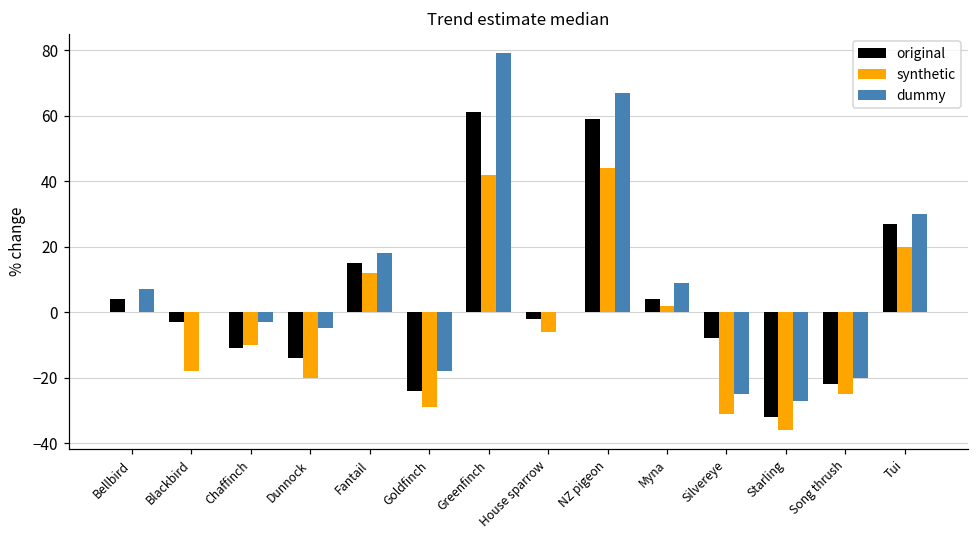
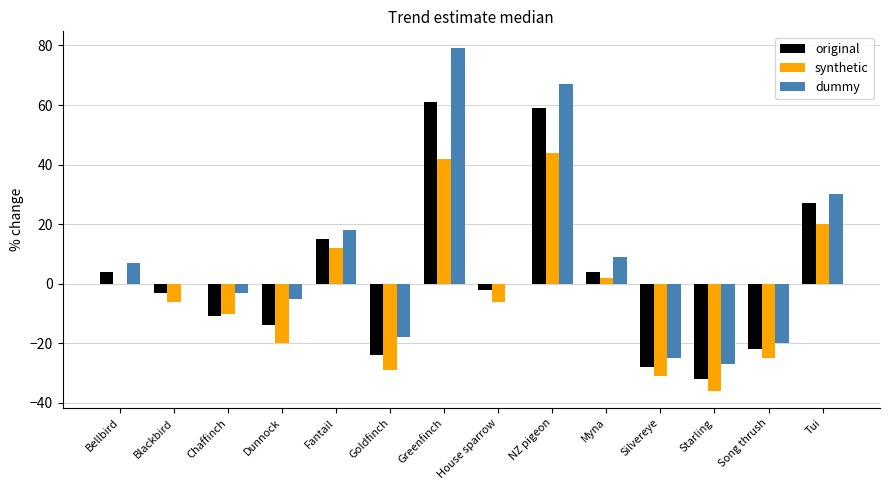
  {
    "original": {
      "Bellbird": 4,
      "Blackbird": -3,
      "Chaffinch": -11,
      "Dunnock": -14,
      "Fantail": 15,
      "Goldfinch": -24,
      "Greenfinch": 61,
      "House sparrow": -2,
      "NZ pigeon": 59,
      "Myna": 4,
-     "Silvereye": -8,
+     "Silvereye": -28,
      "Starling": -32,
      "Song thrush": -22,
      "Tui": 27
    },
    "synthetic": {
      "Bellbird": 0,
-     "Blackbird": -18,
+     "Blackbird": -6,
      "Chaffinch": -10,
      "Dunnock": -20,
      "Fantail": 12,
      "Goldfinch": -29,
      "Greenfinch": 42,
      "House sparrow": -6,
      "NZ pigeon": 44,
      "Myna": 2,
      "Silvereye": -31,
      "Starling": -36,
      "Song thrush": -25,
      "Tui": 20
    },
    "dummy": {
      "Bellbird": 7,
      "Blackbird": 0,
      "Chaffinch": -3,
      "Dunnock": -5,
      "Fantail": 18,
      "Goldfinch": -18,
      "Greenfinch": 79,
      "House sparrow": 0,
      "NZ pigeon": 67,
      "Myna": 9,
      "Silvereye": -25,
      "Starling": -27,
      "Song thrush": -20,
      "Tui": 30
    }
  }
